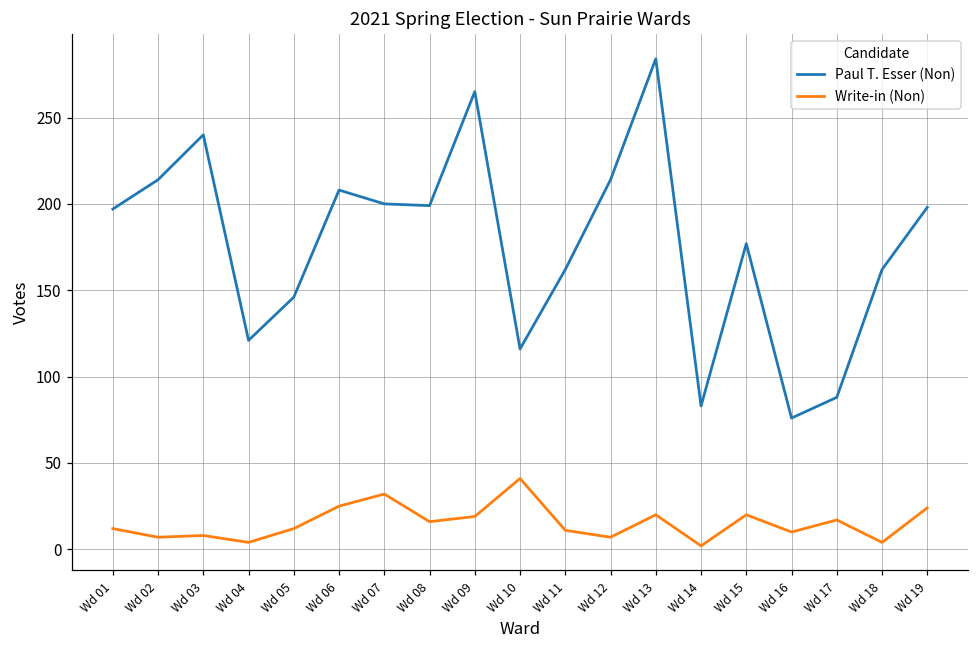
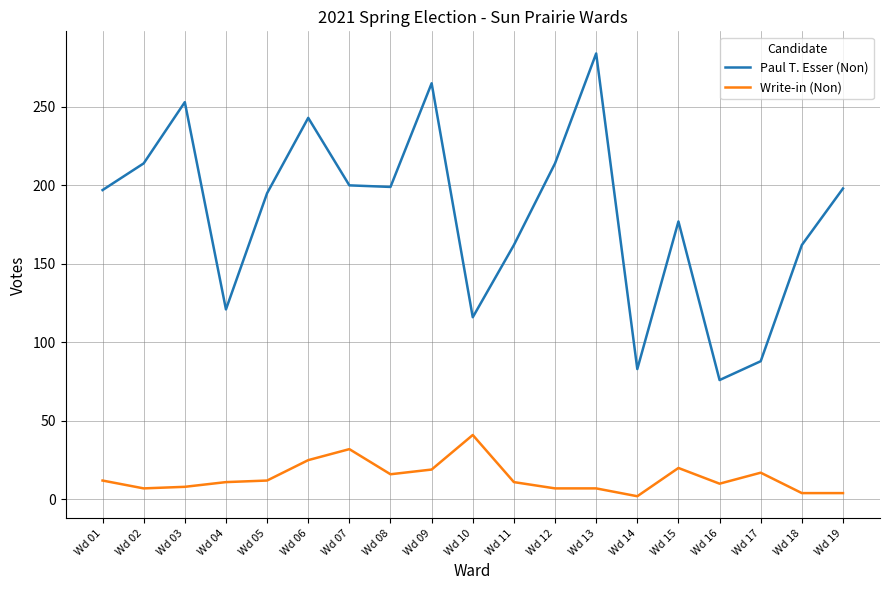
  {
    "Paul T. Esser (Non)": {
      "Wd 01": 197,
      "Wd 02": 214,
-     "Wd 03": 240,
+     "Wd 03": 253,
      "Wd 04": 121,
-     "Wd 05": 146,
-     "Wd 06": 208,
+     "Wd 05": 195,
+     "Wd 06": 243,
      "Wd 07": 200,
      "Wd 08": 199,
      "Wd 09": 265,
      "Wd 10": 116,
      "Wd 11": 162,
      "Wd 12": 214,
      "Wd 13": 284,
      "Wd 14": 83,
      "Wd 15": 177,
      "Wd 16": 76,
      "Wd 17": 88,
      "Wd 18": 162,
      "Wd 19": 198
    },
    "Write-in (Non)": {
      "Wd 01": 12,
      "Wd 02": 7,
      "Wd 03": 8,
-     "Wd 04": 4,
+     "Wd 04": 11,
      "Wd 05": 12,
      "Wd 06": 25,
      "Wd 07": 32,
      "Wd 08": 16,
      "Wd 09": 19,
      "Wd 10": 41,
      "Wd 11": 11,
      "Wd 12": 7,
-     "Wd 13": 20,
+     "Wd 13": 7,
      "Wd 14": 2,
      "Wd 15": 20,
      "Wd 16": 10,
      "Wd 17": 17,
      "Wd 18": 4,
-     "Wd 19": 24
+     "Wd 19": 4
    }
  }
